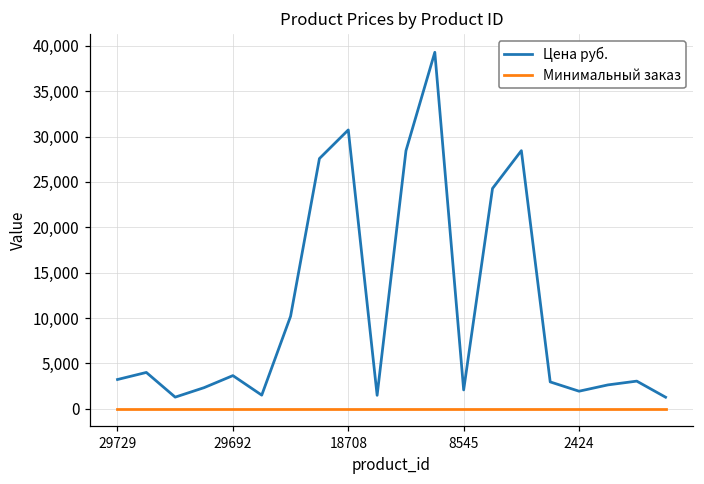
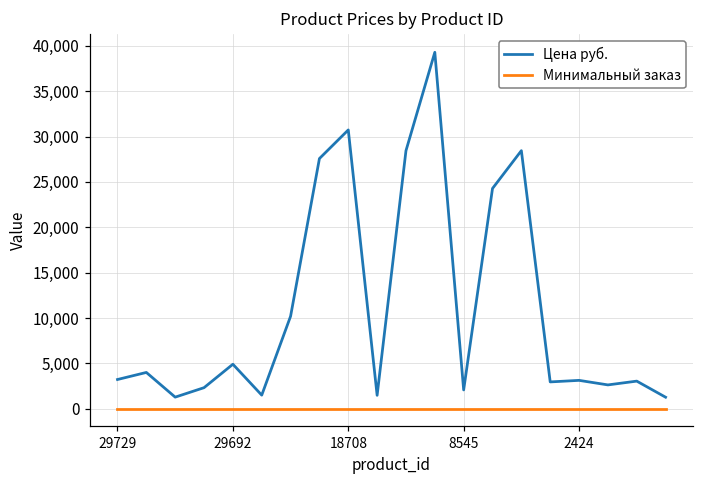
  {
    "Цена руб.": {
      "29729": "3,000",
-     "29692": "4,000",
+     "29692": "5,000",
      "18708": "31,000",
      "8545": "2,000",
-     "2424": "2,000"
+     "2424": "3,000"
    },
    "Минимальный заказ": {
      "29729": "0",
      "29692": "0",
      "18708": "0",
      "8545": "0",
      "2424": "0"
    }
  }
